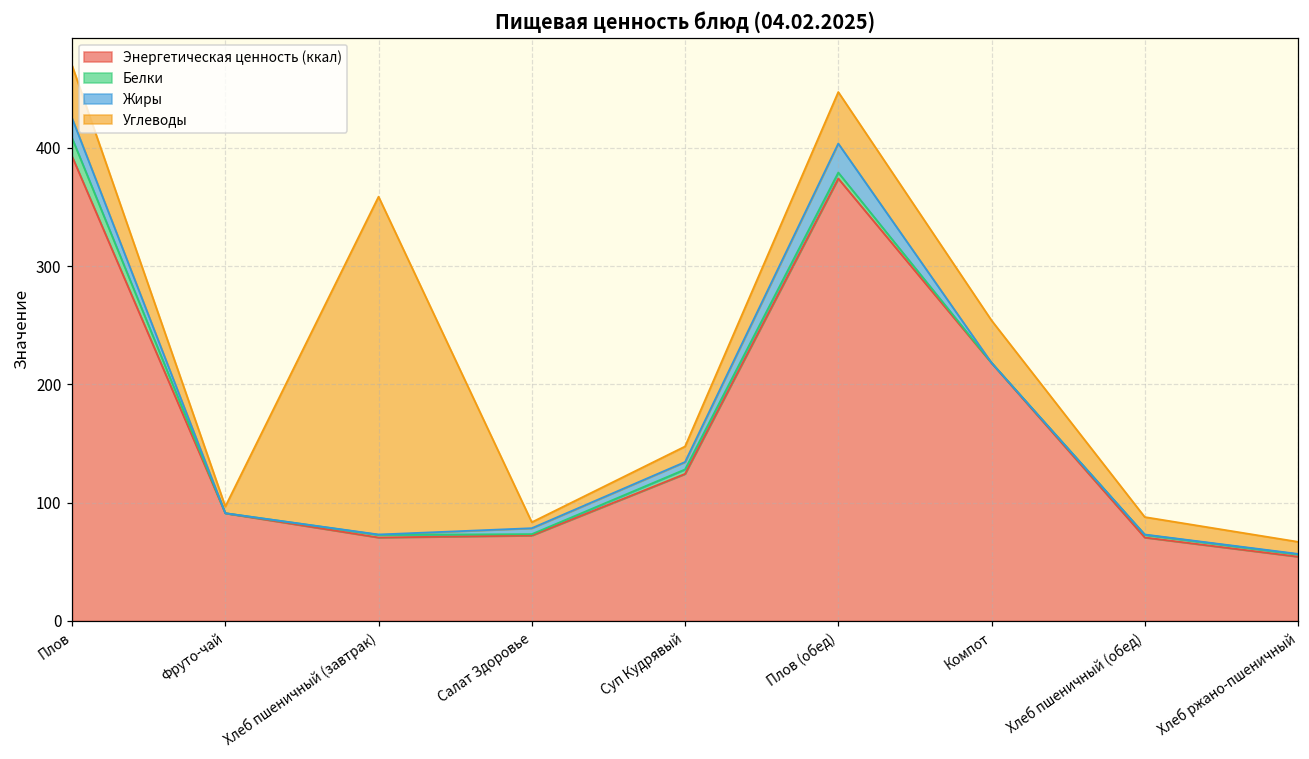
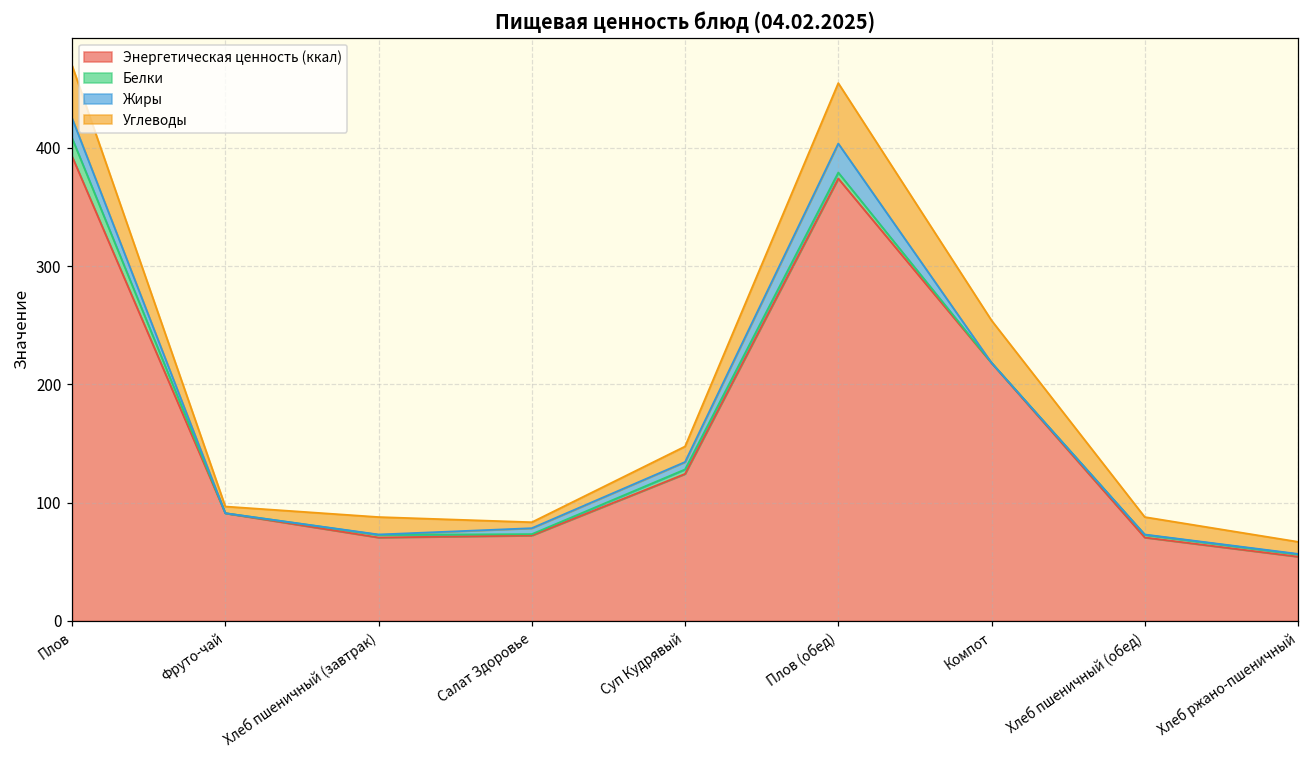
  {
    "Энергетическая ценность (ккал)": {
      "Плов": 393,
      "Суп Кудрявый": 124,
      "Плов (обед)": 374
    },
    "Белки": {
      "Плов": 15,
      "Суп Кудрявый": 4,
      "Плов (обед)": 5
    },
    "Жиры": {
      "Плов": 17,
      "Салат Здоровье": 5,
      "Суп Кудрявый": 6,
      "Плов (обед)": 25
    },
    "Углеводы": {
      "Плов": 45,
      "Фруто-чай": 6,
-     "Хлеб пшеничный (завтрак)": 286,
+     "Хлеб пшеничный (завтрак)": 15,
      "Салат Здоровье": 5,
      "Суп Кудрявый": 13,
-     "Плов (обед)": 44,
+     "Плов (обед)": 51,
      "Компот": 36,
      "Хлеб пшеничный (обед)": 15,
      "Хлеб ржано-пшеничный": 10
    }
  }
